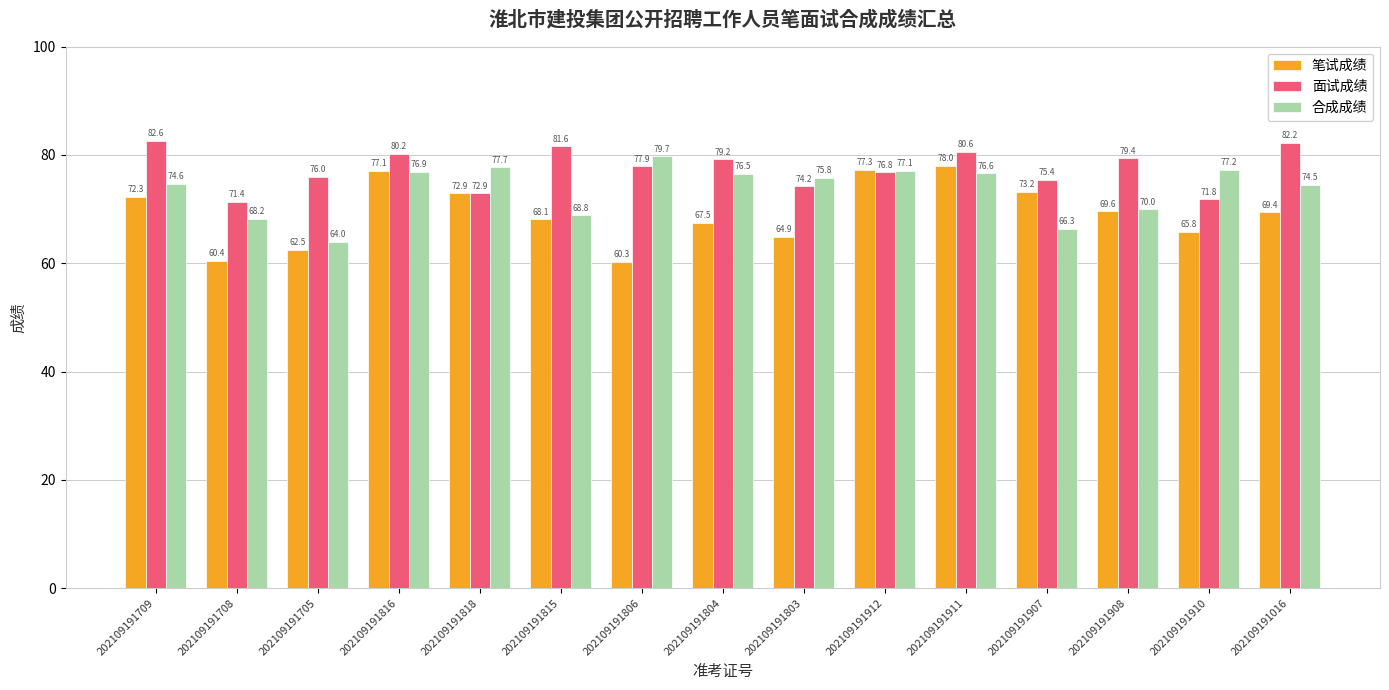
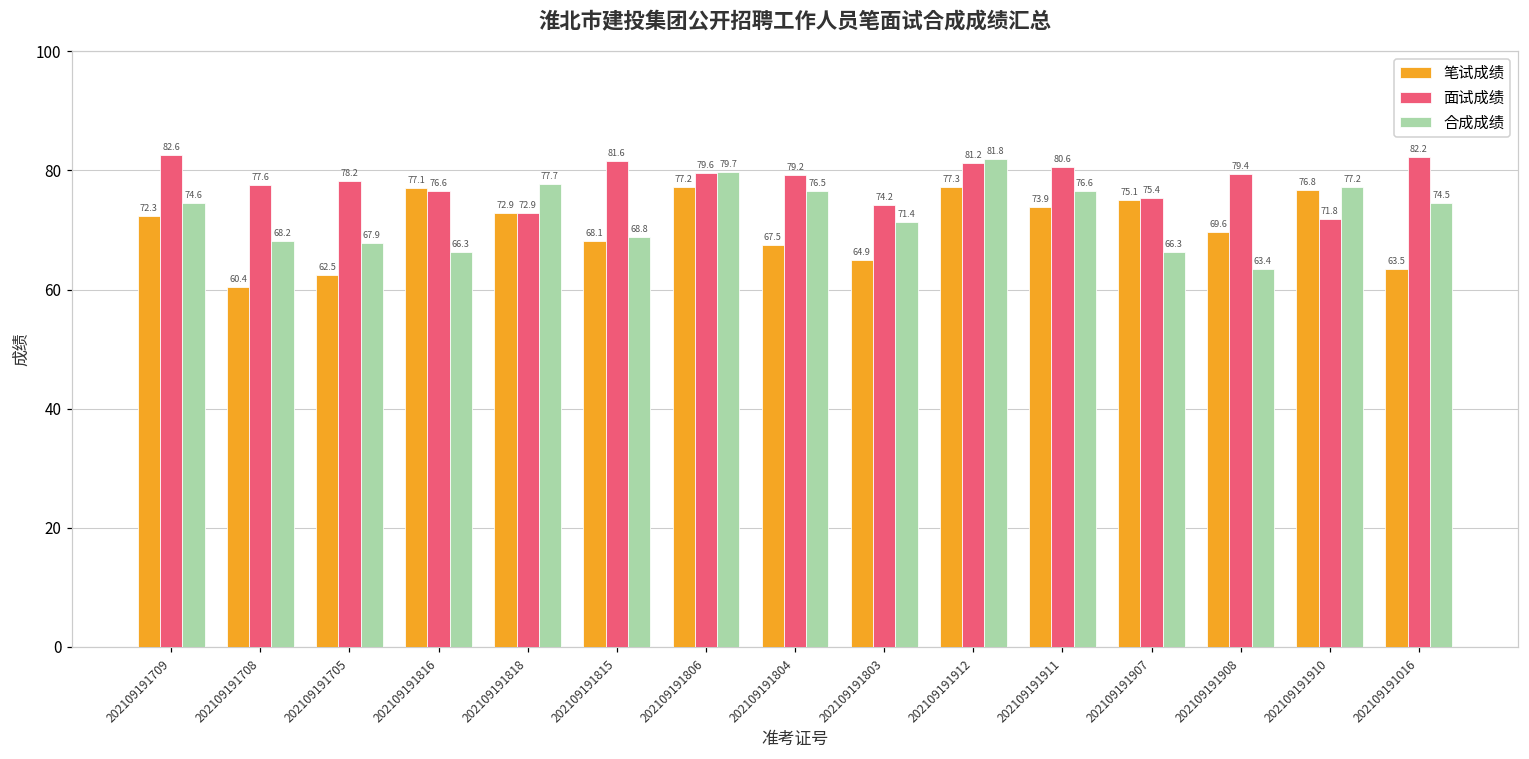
  {
    "笔试成绩": {
      "202109191709": 72.3,
      "202109191708": 60.4,
      "202109191705": 62.5,
      "202109191816": 77.1,
      "202109191818": 72.9,
      "202109191815": 68.1,
-     "202109191806": 60.3,
+     "202109191806": 77.2,
      "202109191804": 67.5,
      "202109191803": 64.9,
      "202109191912": 77.3,
-     "202109191911": 78.0,
-     "202109191907": 73.2,
+     "202109191911": 73.9,
+     "202109191907": 75.1,
      "202109191908": 69.6,
-     "202109191910": 65.8,
-     "202109191016": 69.4
+     "202109191910": 76.8,
+     "202109191016": 63.5
    },
    "面试成绩": {
      "202109191709": 82.6,
-     "202109191708": 71.4,
-     "202109191705": 76.0,
-     "202109191816": 80.2,
+     "202109191708": 77.6,
+     "202109191705": 78.2,
+     "202109191816": 76.6,
      "202109191818": 72.9,
      "202109191815": 81.6,
-     "202109191806": 77.9,
+     "202109191806": 79.6,
      "202109191804": 79.2,
      "202109191803": 74.2,
-     "202109191912": 76.8,
+     "202109191912": 81.2,
      "202109191911": 80.6,
      "202109191907": 75.4,
      "202109191908": 79.4,
      "202109191910": 71.8,
      "202109191016": 82.2
    },
    "合成成绩": {
      "202109191709": 74.6,
      "202109191708": 68.2,
-     "202109191705": 64.0,
-     "202109191816": 76.9,
+     "202109191705": 67.9,
+     "202109191816": 66.3,
      "202109191818": 77.7,
      "202109191815": 68.8,
      "202109191806": 79.7,
      "202109191804": 76.5,
-     "202109191803": 75.8,
-     "202109191912": 77.1,
+     "202109191803": 71.4,
+     "202109191912": 81.8,
      "202109191911": 76.6,
      "202109191907": 66.3,
-     "202109191908": 70.0,
+     "202109191908": 63.4,
      "202109191910": 77.2,
      "202109191016": 74.5
    }
  }
